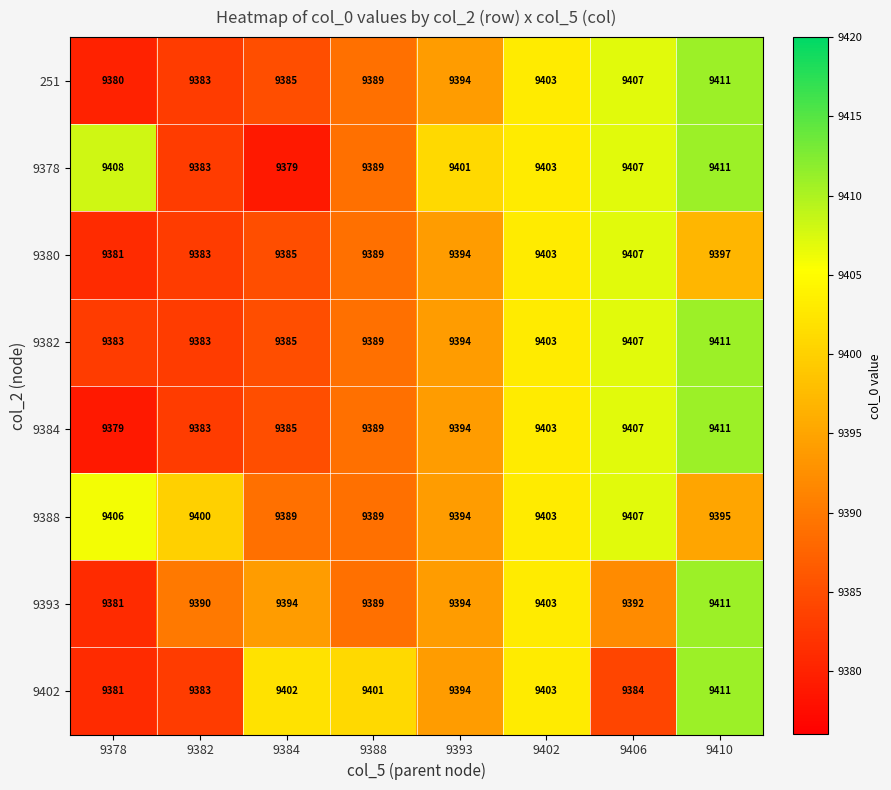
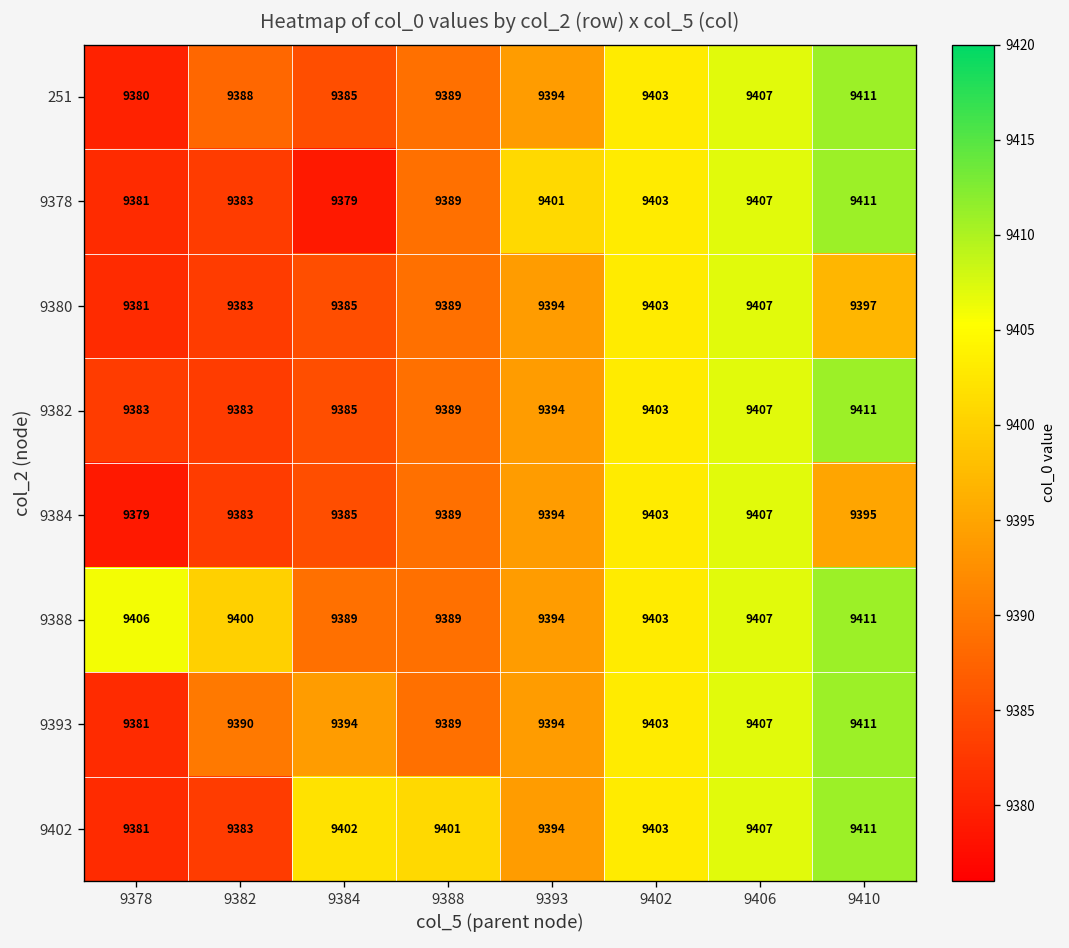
  {
    "251": {
      "9378": 9380,
-     "9382": 9383,
+     "9382": 9388,
      "9384": 9385,
      "9388": 9389,
      "9393": 9394,
      "9402": 9403,
      "9406": 9407,
      "9410": 9411
    },
    "9378": {
-     "9378": 9408,
+     "9378": 9381,
      "9382": 9383,
      "9384": 9379,
      "9388": 9389,
      "9393": 9401,
      "9402": 9403,
      "9406": 9407,
      "9410": 9411
    },
    "9380": {
      "9378": 9381,
      "9382": 9383,
      "9384": 9385,
      "9388": 9389,
      "9393": 9394,
      "9402": 9403,
      "9406": 9407,
      "9410": 9397
    },
    "9382": {
      "9378": 9383,
      "9382": 9383,
      "9384": 9385,
      "9388": 9389,
      "9393": 9394,
      "9402": 9403,
      "9406": 9407,
      "9410": 9411
    },
    "9384": {
      "9378": 9379,
      "9382": 9383,
      "9384": 9385,
      "9388": 9389,
      "9393": 9394,
      "9402": 9403,
      "9406": 9407,
-     "9410": 9411
+     "9410": 9395
    },
    "9388": {
      "9378": 9406,
      "9382": 9400,
      "9384": 9389,
      "9388": 9389,
      "9393": 9394,
      "9402": 9403,
      "9406": 9407,
-     "9410": 9395
+     "9410": 9411
    },
    "9393": {
      "9378": 9381,
      "9382": 9390,
      "9384": 9394,
      "9388": 9389,
      "9393": 9394,
      "9402": 9403,
-     "9406": 9392,
+     "9406": 9407,
      "9410": 9411
    },
    "9402": {
      "9378": 9381,
      "9382": 9383,
      "9384": 9402,
      "9388": 9401,
      "9393": 9394,
      "9402": 9403,
-     "9406": 9384,
+     "9406": 9407,
      "9410": 9411
    }
  }
